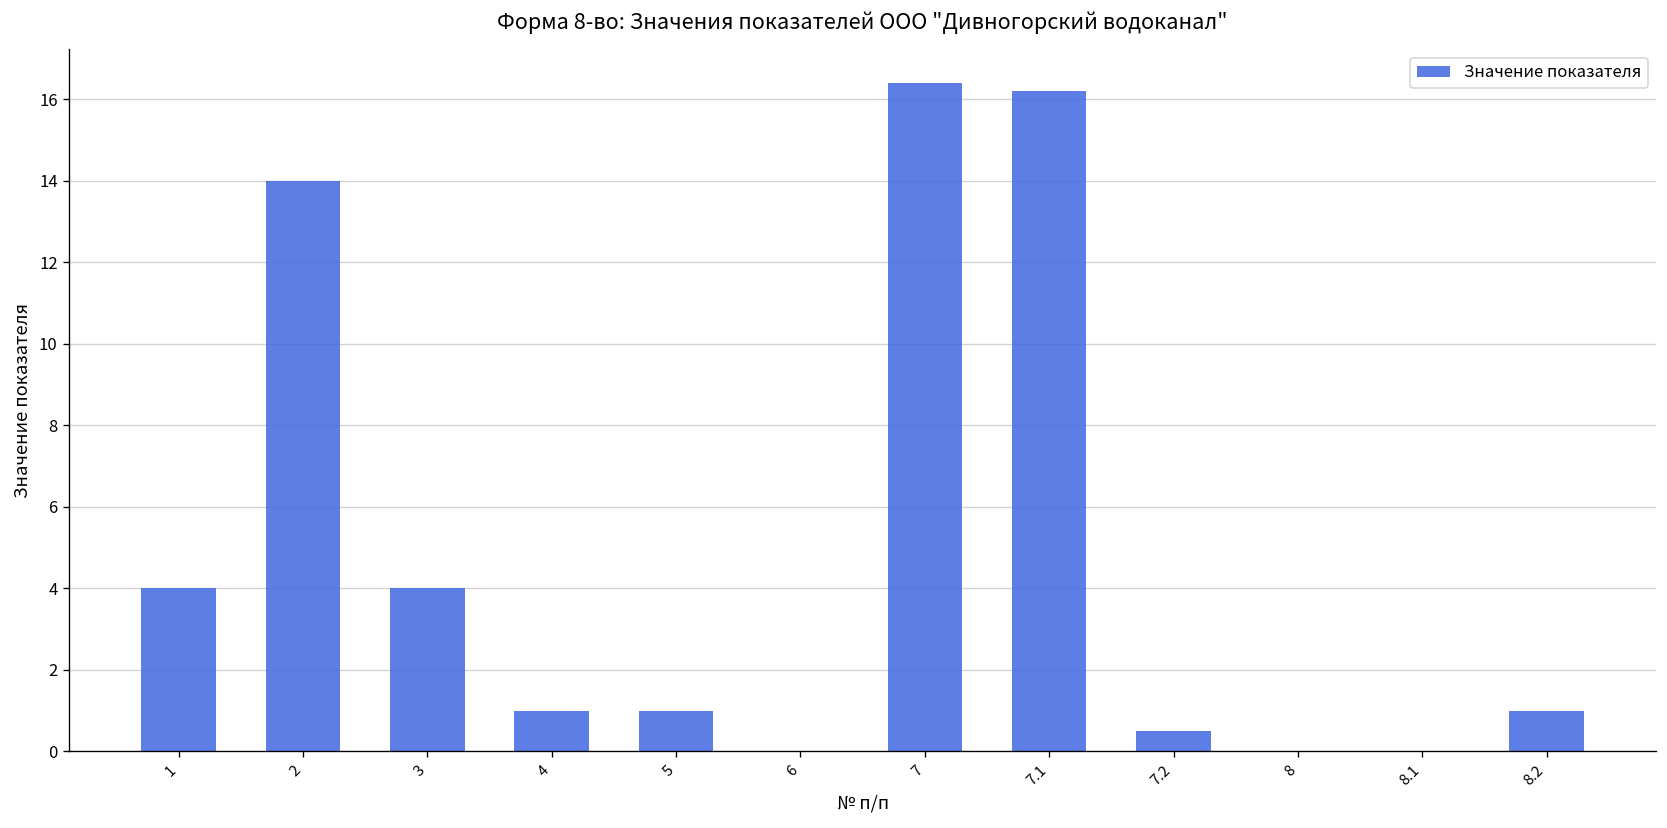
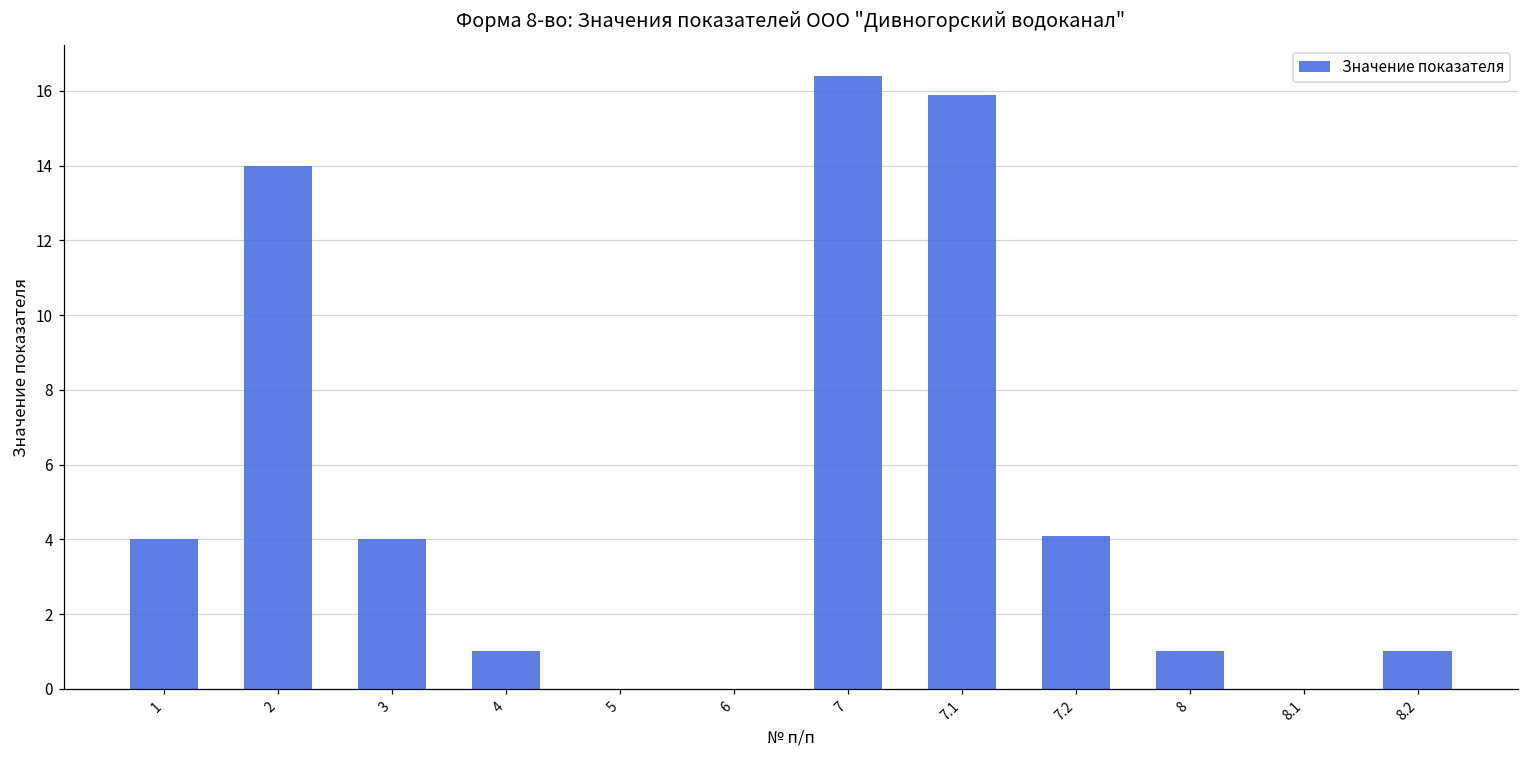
  {
    "1": 4.0,
    "2": 14.0,
    "3": 4.0,
    "4": 1.0,
-   "5": 1,
+   "5": 0,
    "6": 0.0,
    "7": 16.4,
-   "7.1": 16.2,
-   "7.2": 0.5,
-   "8": 0,
+   "7.1": 15.9,
+   "7.2": 4.1,
+   "8": 1,
    "8.1": 0.0,
    "8.2": 1.0
  }
